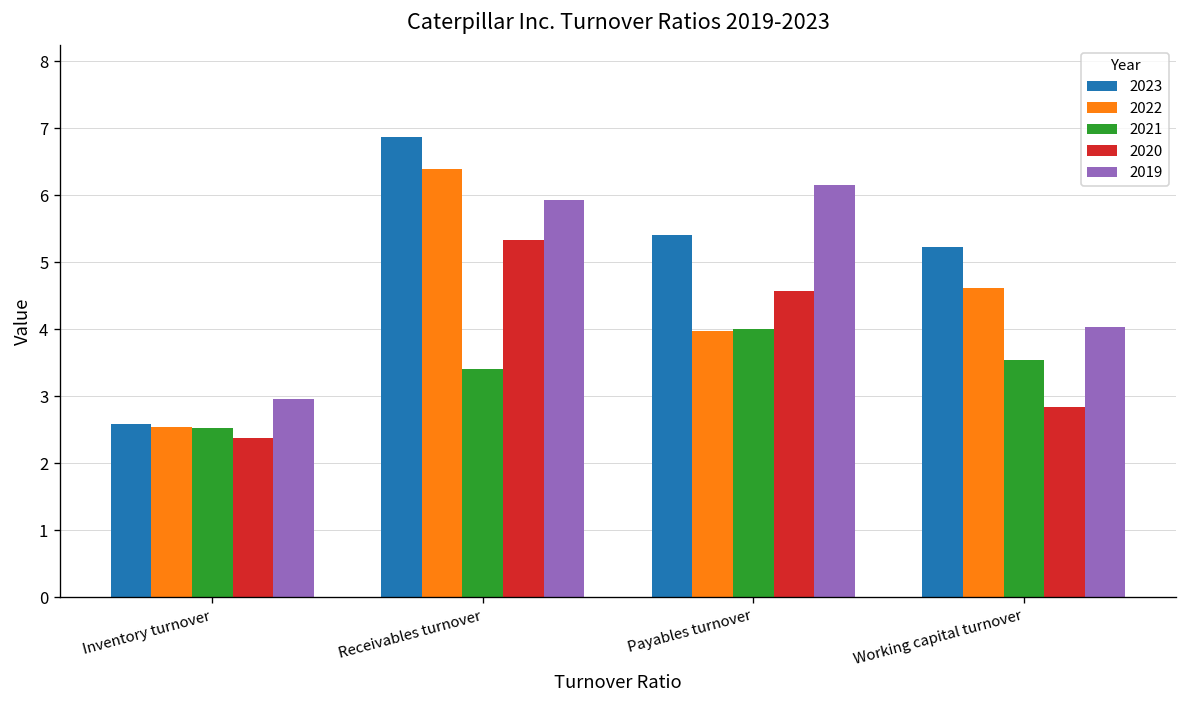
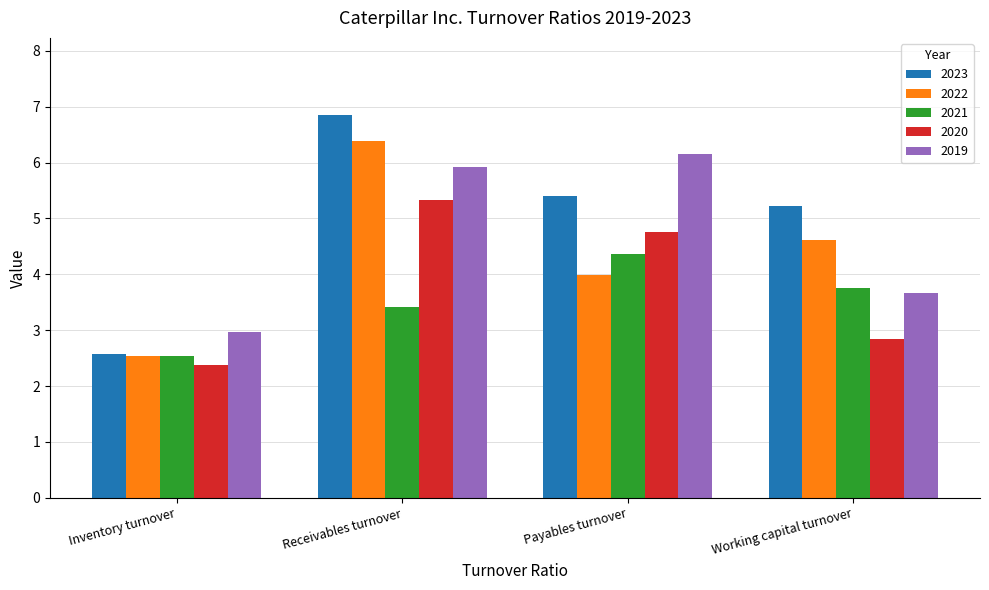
  {
    "2023": {
      "Inventory turnover": 2.6,
      "Receivables turnover": 6.9,
      "Payables turnover": 5.4,
      "Working capital turnover": 5.2
    },
    "2022": {
      "Inventory turnover": 2.5,
      "Receivables turnover": 6.4,
      "Payables turnover": 4.0,
      "Working capital turnover": 4.6
    },
    "2021": {
      "Inventory turnover": 2.5,
      "Receivables turnover": 3.4,
-     "Payables turnover": 4.0,
-     "Working capital turnover": 3.5
+     "Payables turnover": 4.4,
+     "Working capital turnover": 3.8
    },
    "2020": {
      "Inventory turnover": 2.4,
      "Receivables turnover": 5.3,
-     "Payables turnover": 4.6,
+     "Payables turnover": 4.8,
      "Working capital turnover": 2.8
    },
    "2019": {
      "Inventory turnover": 3.0,
      "Receivables turnover": 5.9,
      "Payables turnover": 6.2,
-     "Working capital turnover": 4.0
+     "Working capital turnover": 3.7
    }
  }
